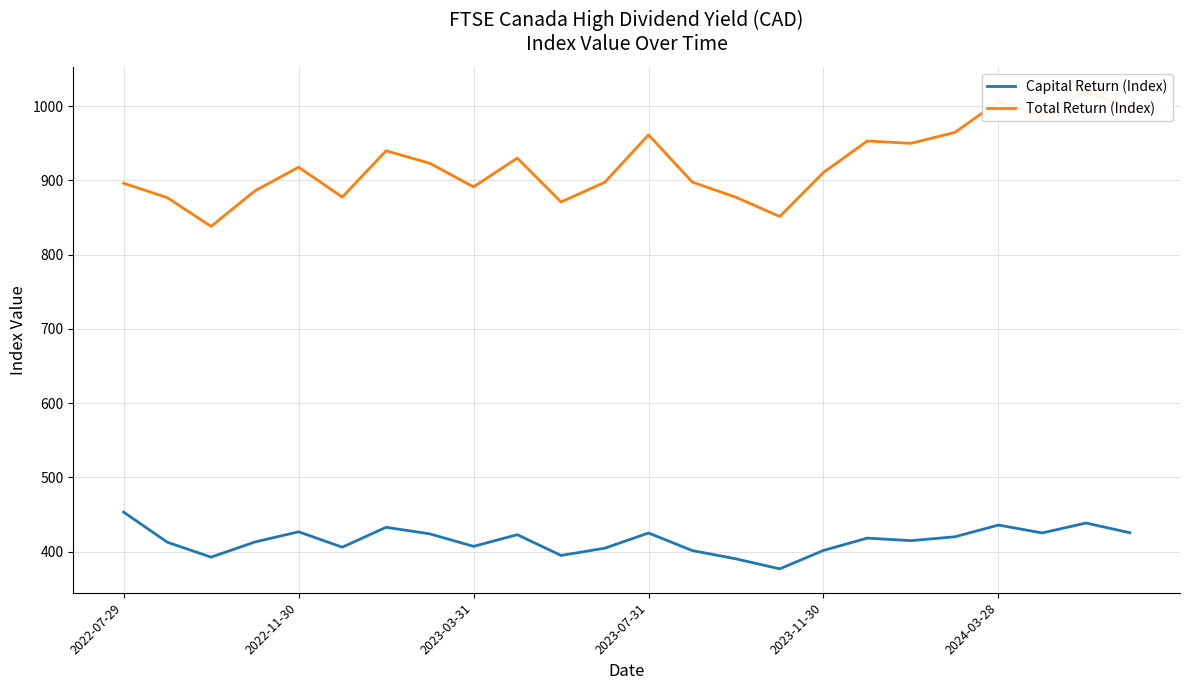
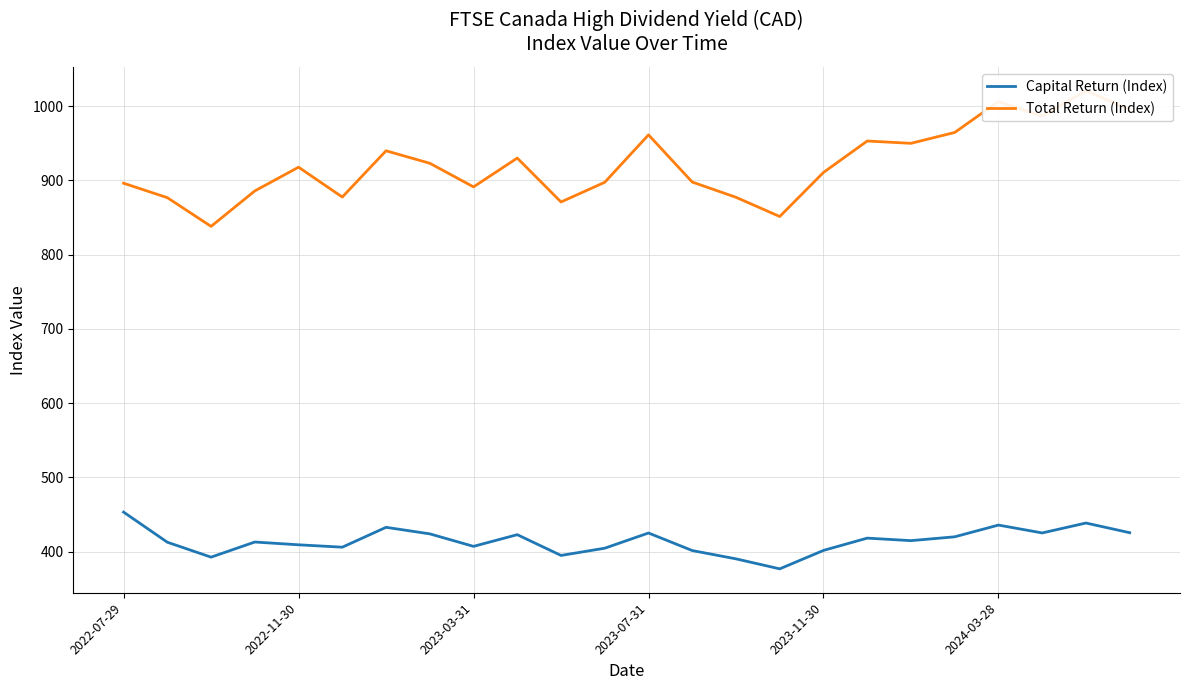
  {
    "Capital Return (Index)": {
      "2022-07-29": 450,
-     "2022-11-30": 430,
+     "2022-11-30": 410,
      "2023-03-31": 410,
      "2023-07-31": 420,
      "2023-11-30": 400,
      "2024-03-28": 440
    },
    "Total Return (Index)": {
      "2022-07-29": 900,
      "2022-11-30": 920,
      "2023-03-31": 890,
      "2023-07-31": 960,
      "2023-11-30": 910
    }
  }
